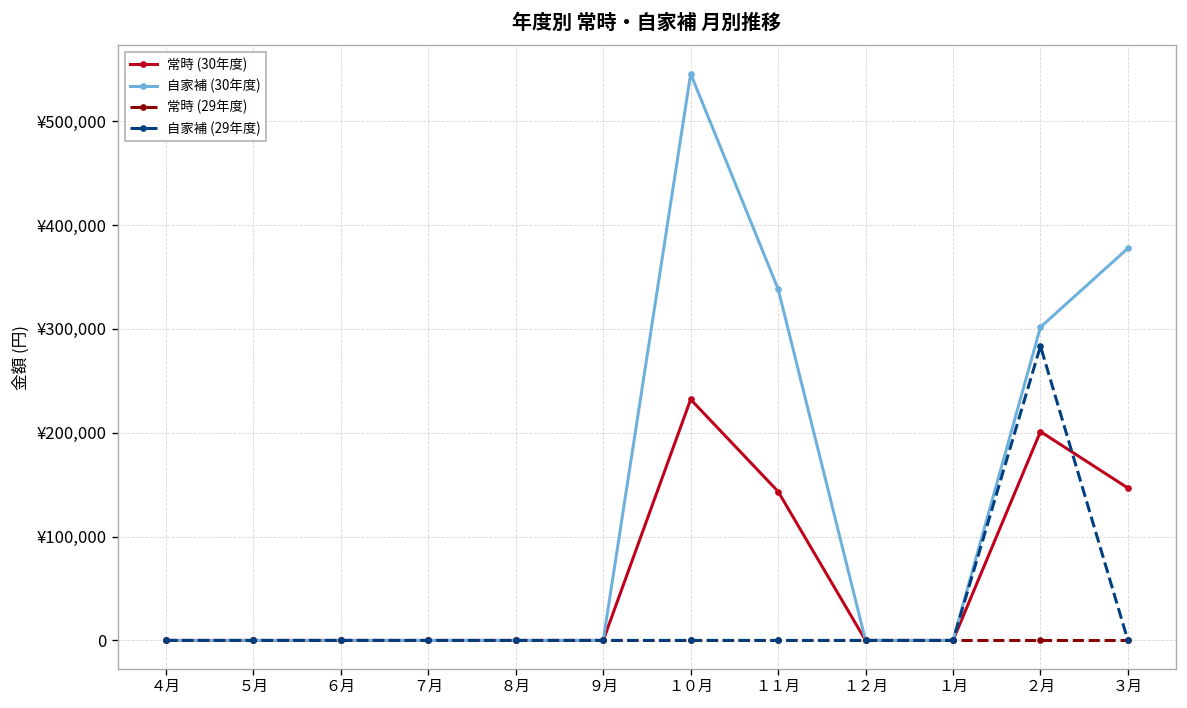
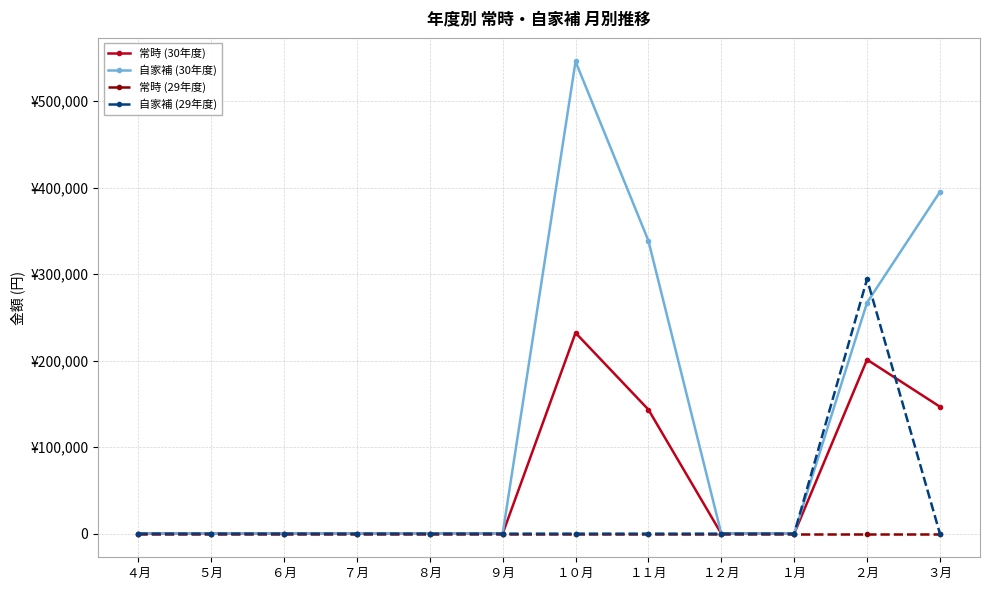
  {
    "自家補 (30年度)": {
      "１０月": "¥550,000",
      "１１月": "¥340,000",
-     "２月": "¥300,000",
-     "３月": "¥380,000"
+     "２月": "¥270,000",
+     "３月": "¥390,000"
    },
    "自家補 (29年度)": {
-     "２月": "¥280,000"
+     "２月": "¥290,000"
    }
  }
